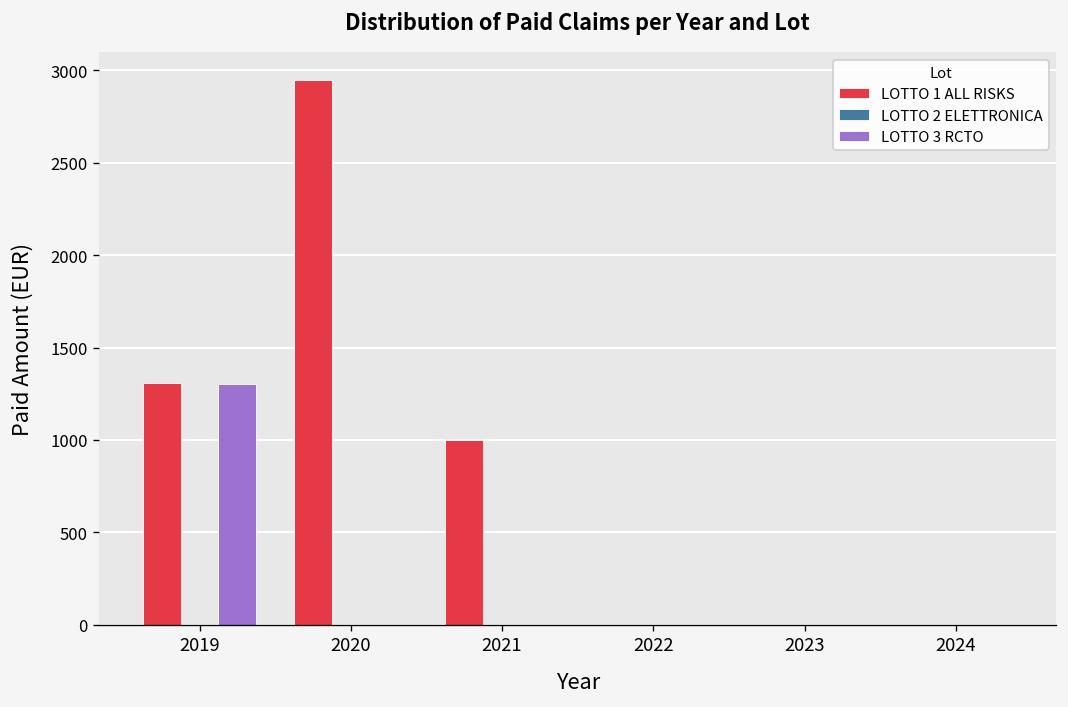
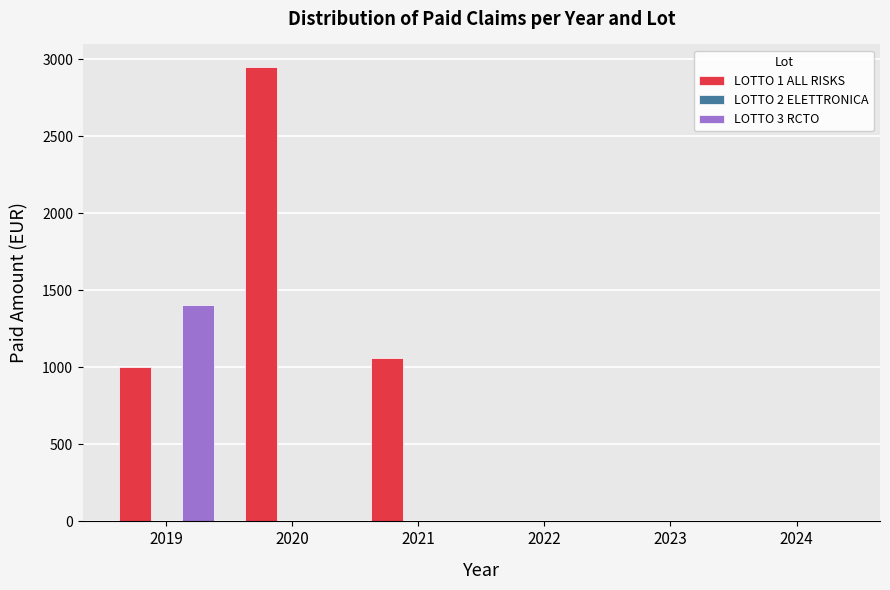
  {
    "LOTTO 1 ALL RISKS": {
-     "2019": 1310,
+     "2019": 1000,
      "2020": 2950,
-     "2021": 1000,
+     "2021": 1060,
      "2022": 0,
      "2023": 0,
      "2024": 0
    },
    "LOTTO 2 ELETTRONICA": {
      "2019": 0,
      "2020": 0,
      "2021": 0,
      "2022": 0,
      "2023": 0,
      "2024": 0
    },
    "LOTTO 3 RCTO": {
-     "2019": 1300,
+     "2019": 1410,
      "2020": 0,
      "2021": 0,
      "2022": 0,
      "2023": 0,
      "2024": 0
    }
  }
